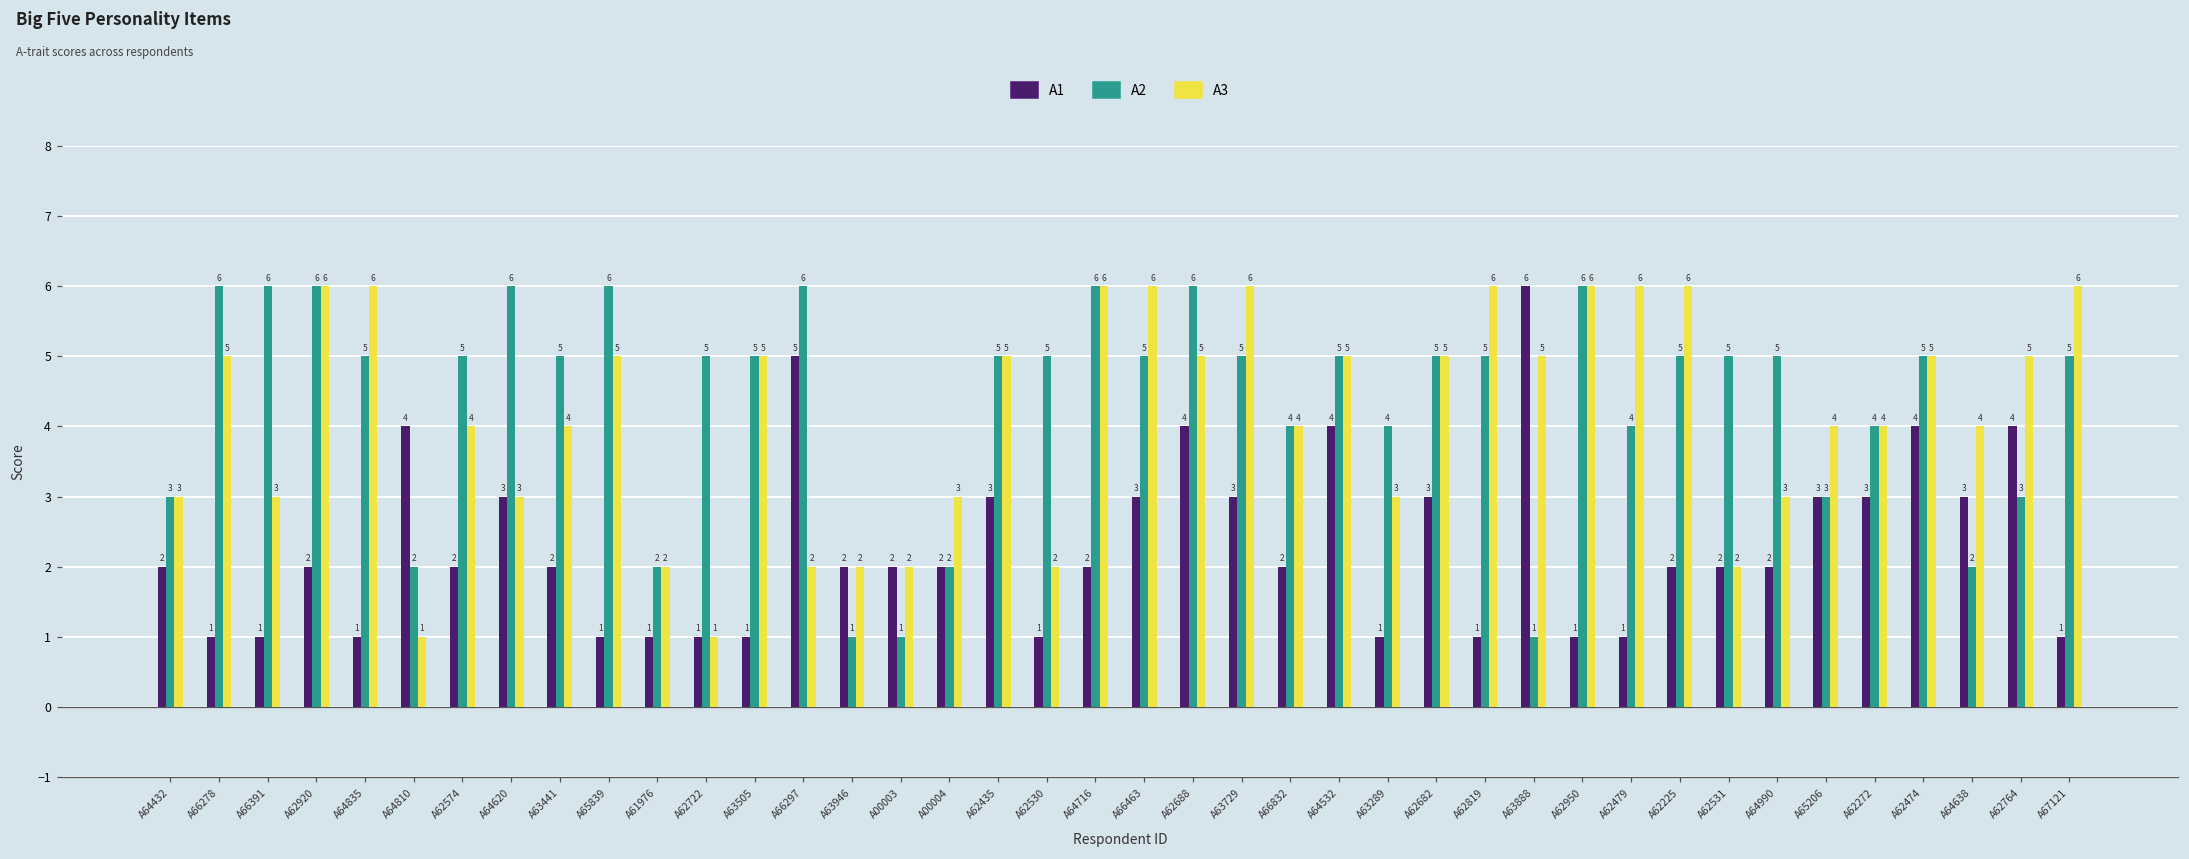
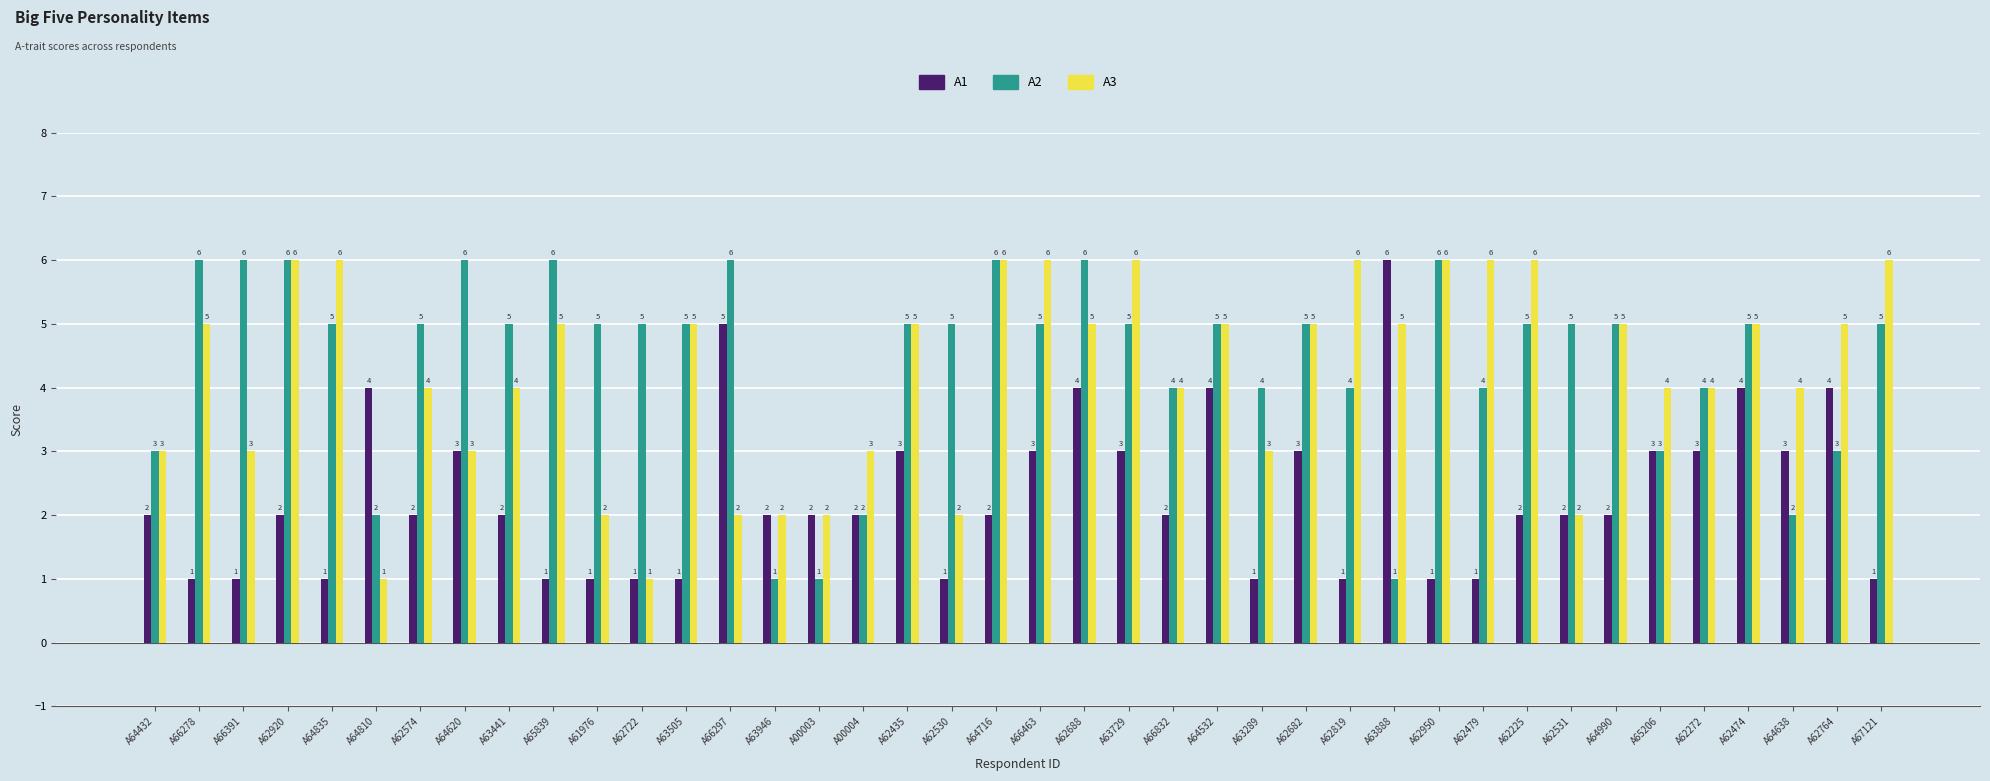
  {
    "A1": {
      "A64432": 2,
      "A66278": 1,
      "A66391": 1,
      "A62920": 2,
      "A64835": 1,
      "A64810": 4,
      "A62574": 2,
      "A64620": 3,
      "A63441": 2,
      "A65839": 1,
      "A61976": 1,
      "A62722": 1,
      "A63505": 1,
      "A66297": 5,
      "A63946": 2,
      "A00003": 2,
      "A00004": 2,
      "A62435": 3,
      "A62530": 1,
      "A64716": 2,
      "A66463": 3,
      "A62688": 4,
      "A63729": 3,
      "A66832": 2,
      "A64532": 4,
      "A63289": 1,
      "A62682": 3,
      "A62819": 1,
      "A63888": 6,
      "A62950": 1,
      "A62479": 1,
      "A62225": 2,
      "A62531": 2,
      "A64990": 2,
      "A65206": 3,
      "A62272": 3,
      "A62474": 4,
      "A64638": 3,
      "A62764": 4,
      "A67121": 1
    },
    "A2": {
      "A64432": 3,
      "A66278": 6,
      "A66391": 6,
      "A62920": 6,
      "A64835": 5,
      "A64810": 2,
      "A62574": 5,
      "A64620": 6,
      "A63441": 5,
      "A65839": 6,
-     "A61976": 2,
+     "A61976": 5,
      "A62722": 5,
      "A63505": 5,
      "A66297": 6,
      "A63946": 1,
      "A00003": 1,
      "A00004": 2,
      "A62435": 5,
      "A62530": 5,
      "A64716": 6,
      "A66463": 5,
      "A62688": 6,
      "A63729": 5,
      "A66832": 4,
      "A64532": 5,
      "A63289": 4,
      "A62682": 5,
-     "A62819": 5,
+     "A62819": 4,
      "A63888": 1,
      "A62950": 6,
      "A62479": 4,
      "A62225": 5,
      "A62531": 5,
      "A64990": 5,
      "A65206": 3,
      "A62272": 4,
      "A62474": 5,
      "A64638": 2,
      "A62764": 3,
      "A67121": 5
    },
    "A3": {
      "A64432": 3,
      "A66278": 5,
      "A66391": 3,
      "A62920": 6,
      "A64835": 6,
      "A64810": 1,
      "A62574": 4,
      "A64620": 3,
      "A63441": 4,
      "A65839": 5,
      "A61976": 2,
      "A62722": 1,
      "A63505": 5,
      "A66297": 2,
      "A63946": 2,
      "A00003": 2,
      "A00004": 3,
      "A62435": 5,
      "A62530": 2,
      "A64716": 6,
      "A66463": 6,
      "A62688": 5,
      "A63729": 6,
      "A66832": 4,
      "A64532": 5,
      "A63289": 3,
      "A62682": 5,
      "A62819": 6,
      "A63888": 5,
      "A62950": 6,
      "A62479": 6,
      "A62225": 6,
      "A62531": 2,
-     "A64990": 3,
+     "A64990": 5,
      "A65206": 4,
      "A62272": 4,
      "A62474": 5,
      "A64638": 4,
      "A62764": 5,
      "A67121": 6
    }
  }
